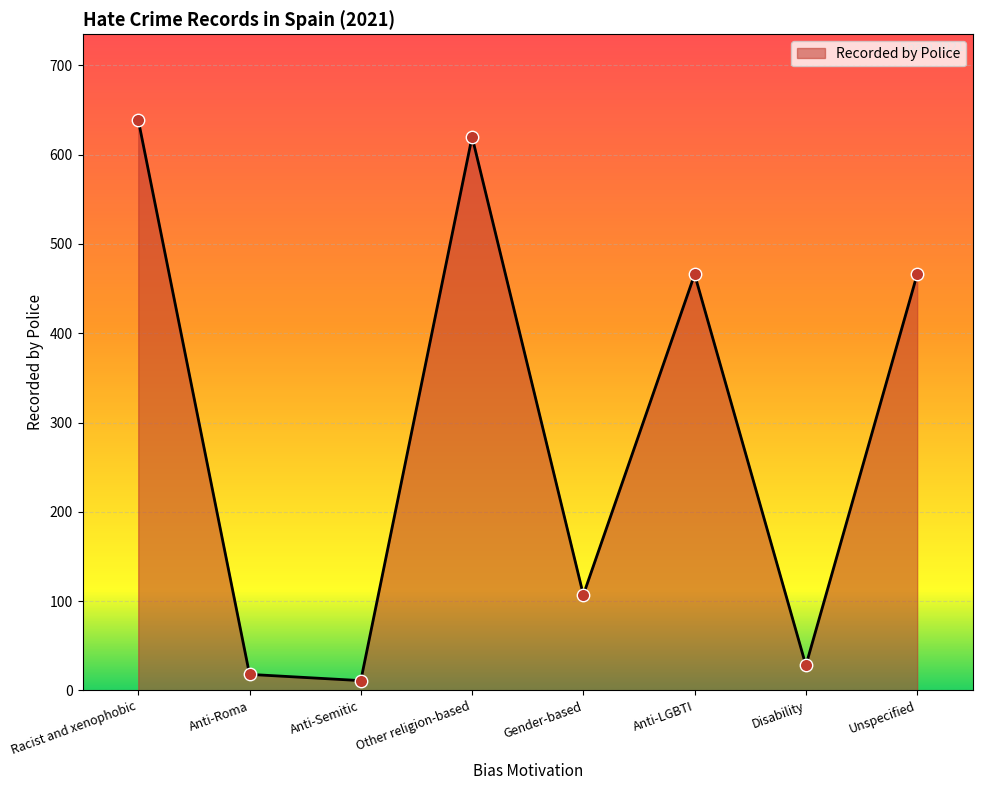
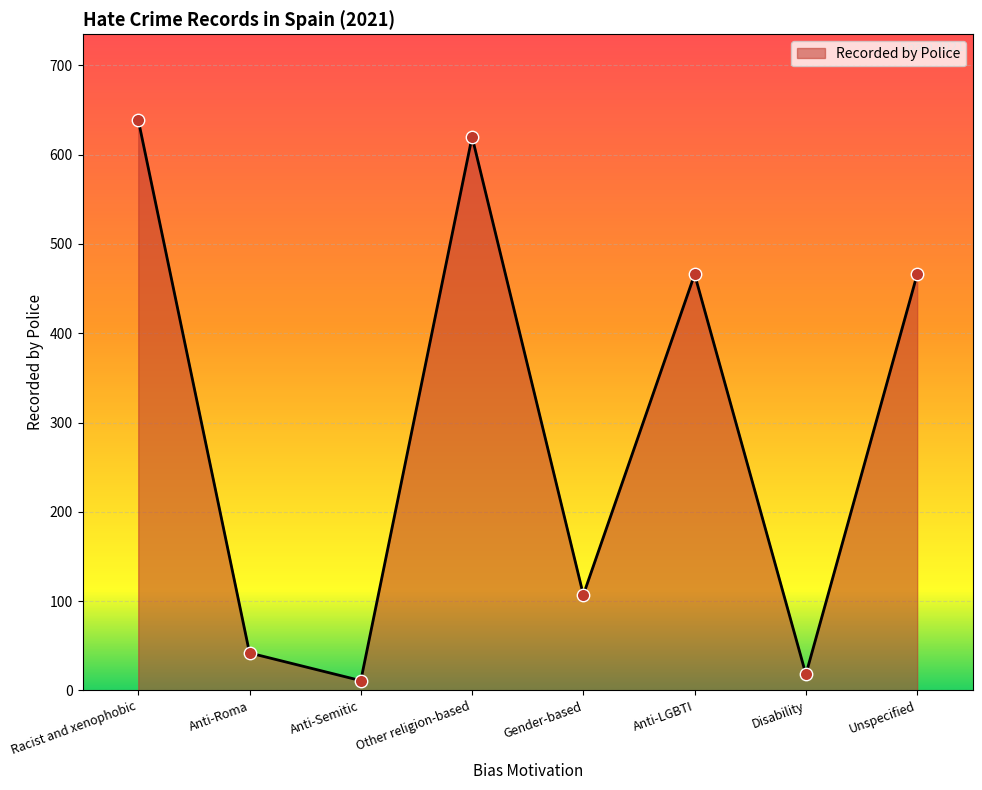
  {
    "Racist and xenophobic": 640,
-   "Anti-Roma": 20,
+   "Anti-Roma": 40,
    "Anti-Semitic": 10,
    "Other religion-based": 620,
    "Gender-based": 110,
    "Anti-LGBTI": 470,
-   "Disability": 30,
+   "Disability": 20,
    "Unspecified": 470
  }
